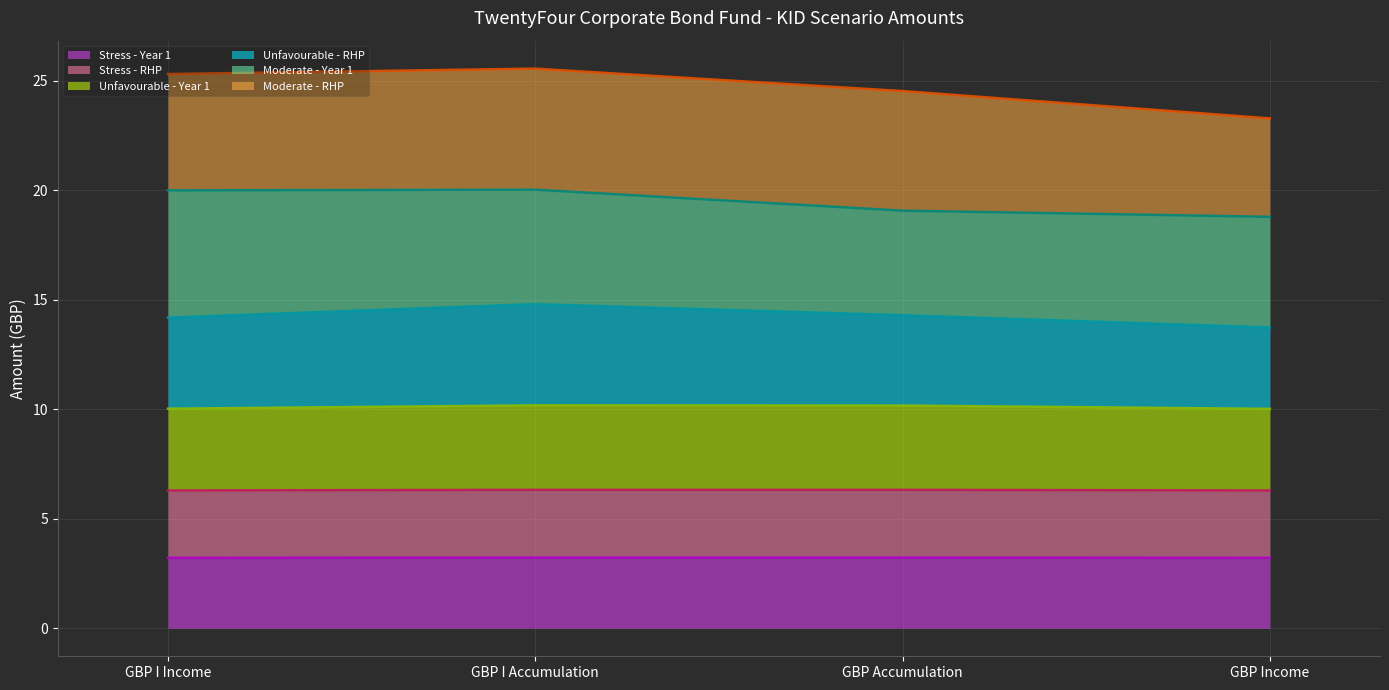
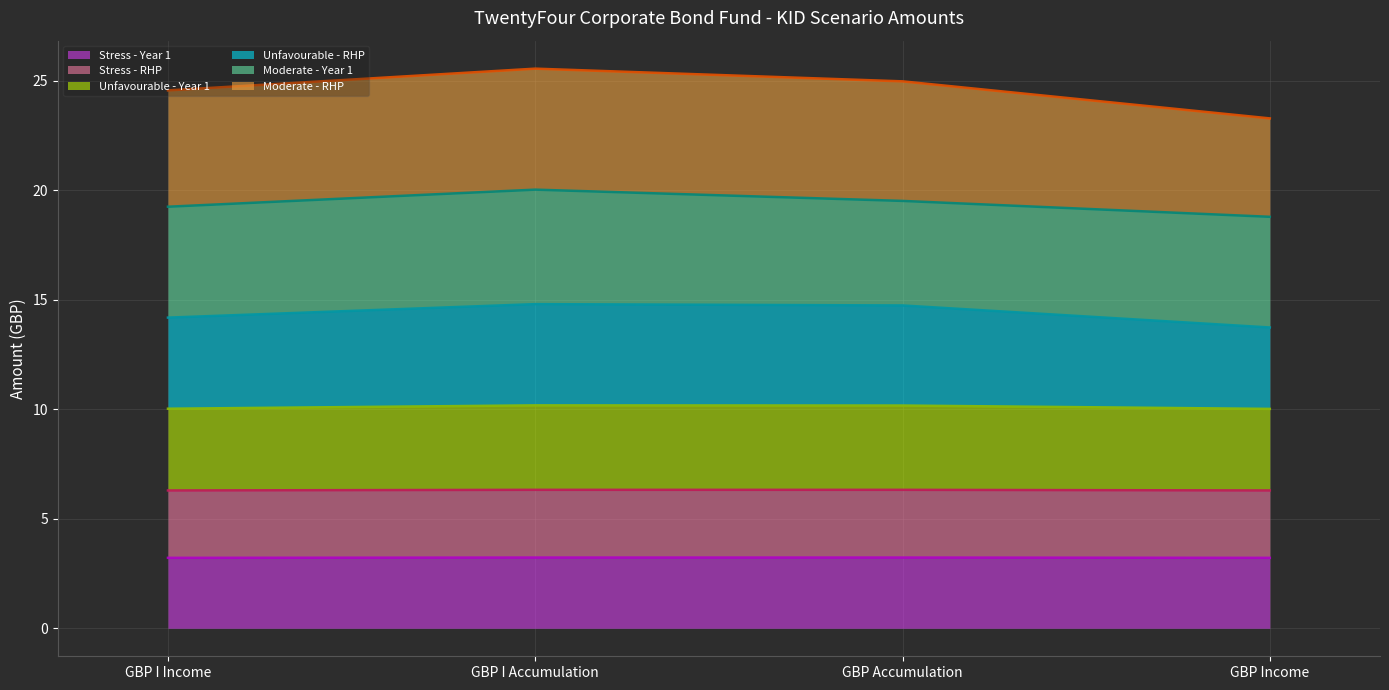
  {
    "Stress - Year 1": {
      "GBP I Income": 3.2,
      "GBP I Accumulation": 3.2,
      "GBP Accumulation": 3.2,
      "GBP Income": 3.2
    },
    "Stress - RHP": {
      "GBP I Income": 3.1,
      "GBP I Accumulation": 3.1,
      "GBP Accumulation": 3.1,
      "GBP Income": 3.1
    },
    "Unfavourable - Year 1": {
      "GBP I Income": 3.7,
      "GBP I Accumulation": 3.9,
      "GBP Accumulation": 3.8,
      "GBP Income": 3.7
    },
    "Unfavourable - RHP": {
      "GBP I Income": 4.2,
      "GBP I Accumulation": 4.6,
-     "GBP Accumulation": 4.1,
+     "GBP Accumulation": 4.6,
      "GBP Income": 3.7
    },
    "Moderate - Year 1": {
-     "GBP I Income": 5.8,
+     "GBP I Income": 5.1,
      "GBP I Accumulation": 5.2,
      "GBP Accumulation": 4.8,
      "GBP Income": 5.1
    },
    "Moderate - RHP": {
      "GBP I Accumulation": 5.5,
      "GBP Accumulation": 5.5,
      "GBP Income": 4.5
    }
  }
